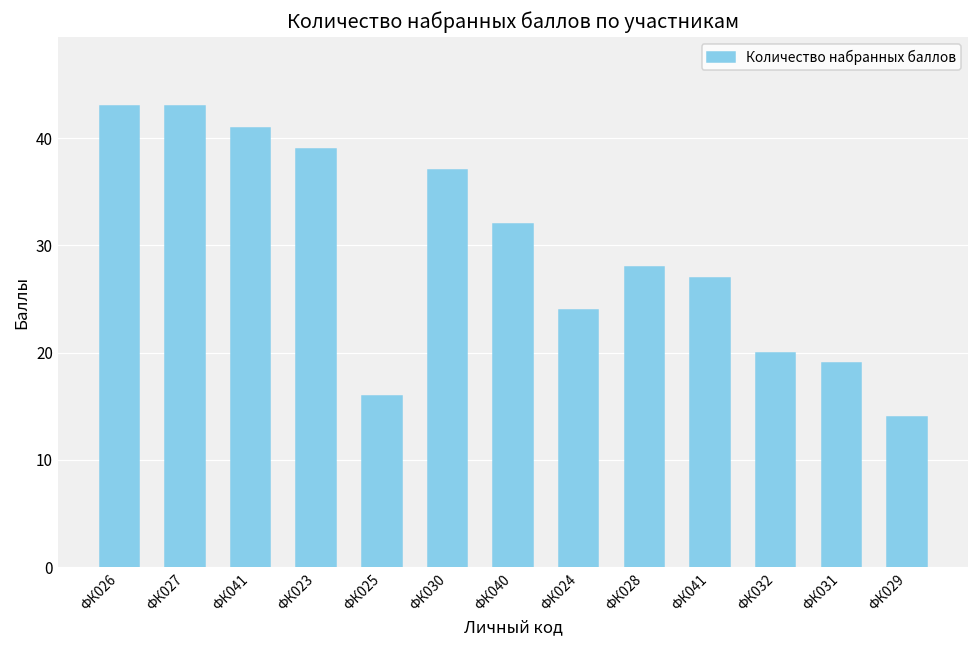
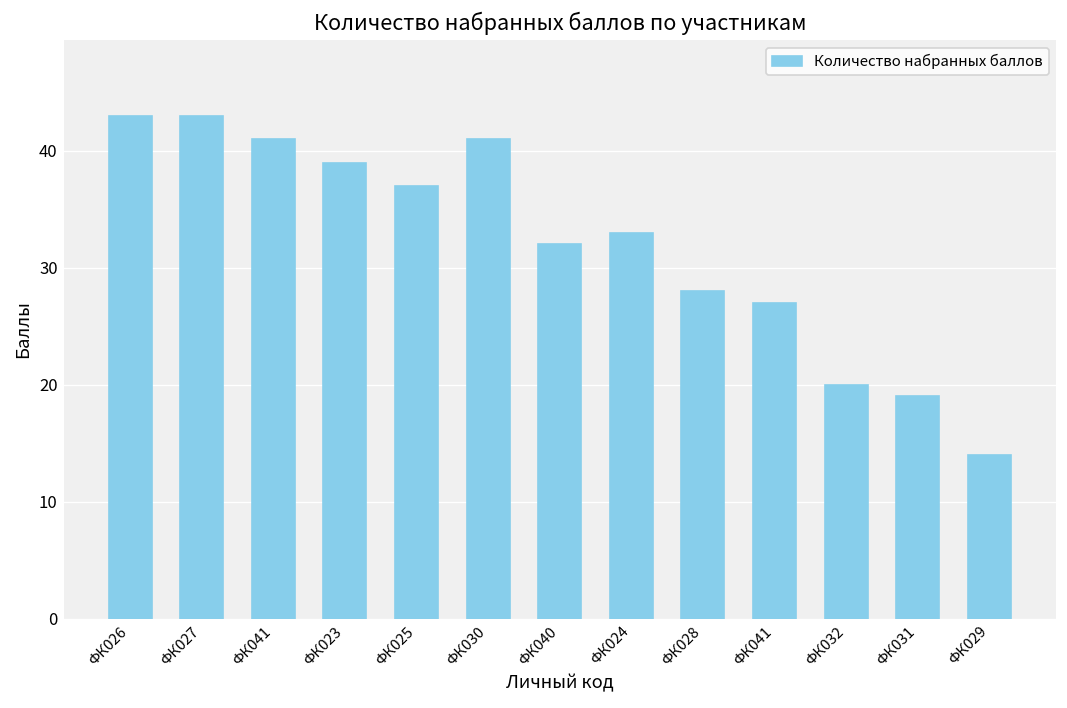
  {
    "ФК026": 43,
    "ФК027": 43,
    "ФК023": 39,
-   "ФК025": 16,
-   "ФК030": 37,
+   "ФК025": 37,
+   "ФК030": 41,
    "ФК040": 32,
-   "ФК024": 24,
+   "ФК024": 33,
    "ФК028": 28,
    "ФК032": 20,
    "ФК031": 19,
    "ФК029": 14
  }
